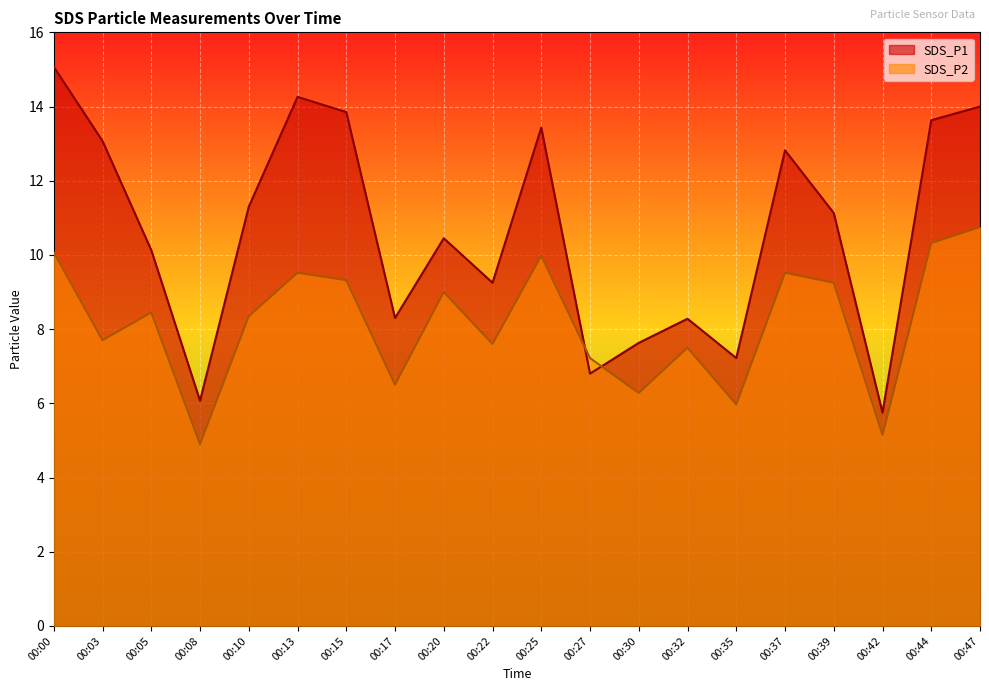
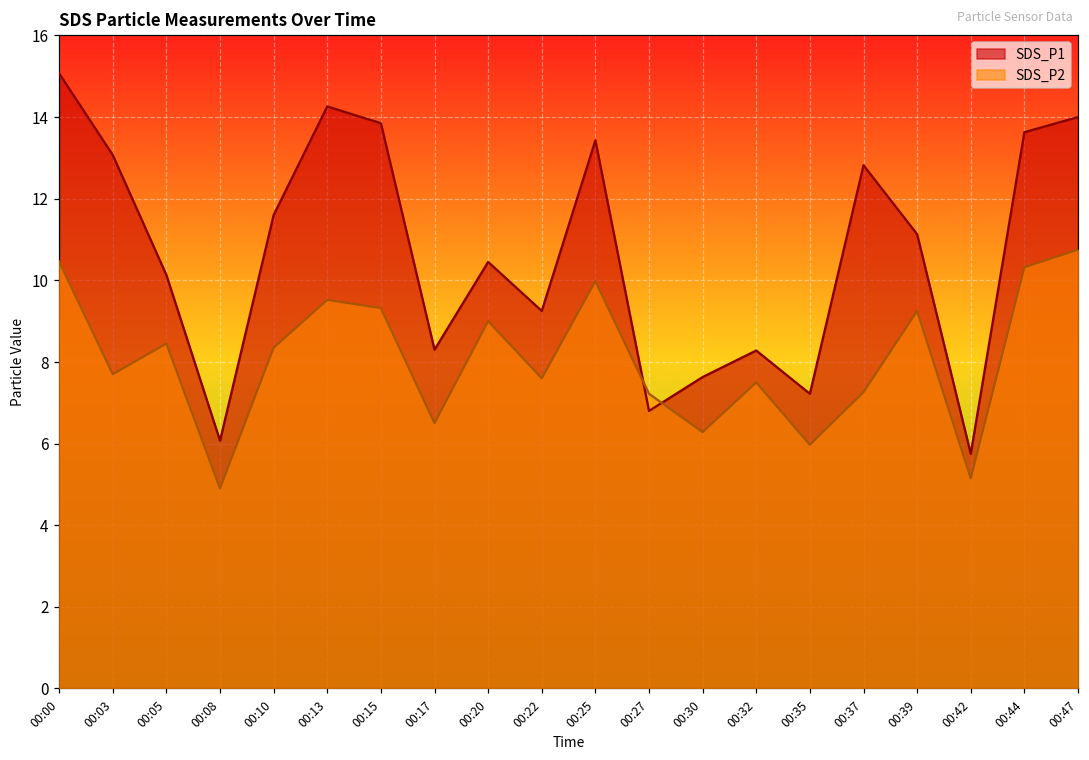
  {
    "SDS_P1": {
      "00:00": 15.1,
      "00:03": 13.1,
      "00:05": 10.1,
      "00:08": 6.1,
-     "00:10": 11.3,
+     "00:10": 11.6,
      "00:13": 14.3,
      "00:15": 13.9,
      "00:17": 8.3,
      "00:20": 10.5,
      "00:22": 9.3,
      "00:25": 13.4,
      "00:27": 6.8,
      "00:30": 7.6,
      "00:32": 8.3,
      "00:35": 7.2,
      "00:37": 12.8,
      "00:39": 11.1,
      "00:42": 5.8,
      "00:44": 13.6,
      "00:47": 14.0
    },
    "SDS_P2": {
-     "00:00": 10.1,
+     "00:00": 10.5,
      "00:03": 7.7,
      "00:05": 8.5,
      "00:08": 4.9,
      "00:10": 8.4,
      "00:13": 9.5,
      "00:15": 9.3,
      "00:17": 6.5,
      "00:20": 9.0,
      "00:22": 7.6,
      "00:25": 10.0,
      "00:27": 7.2,
      "00:30": 6.3,
      "00:32": 7.5,
      "00:35": 6.0,
-     "00:37": 9.5,
+     "00:37": 7.3,
      "00:39": 9.3,
      "00:42": 5.2,
      "00:44": 10.3,
      "00:47": 10.8
    }
  }
